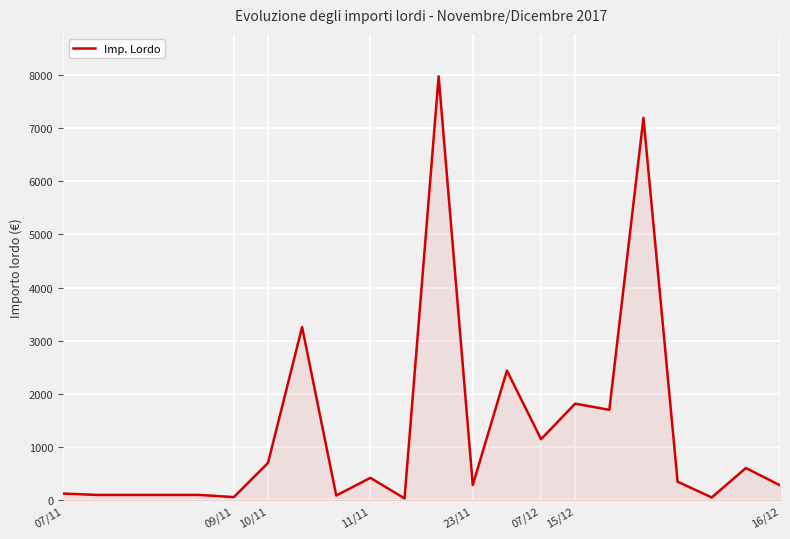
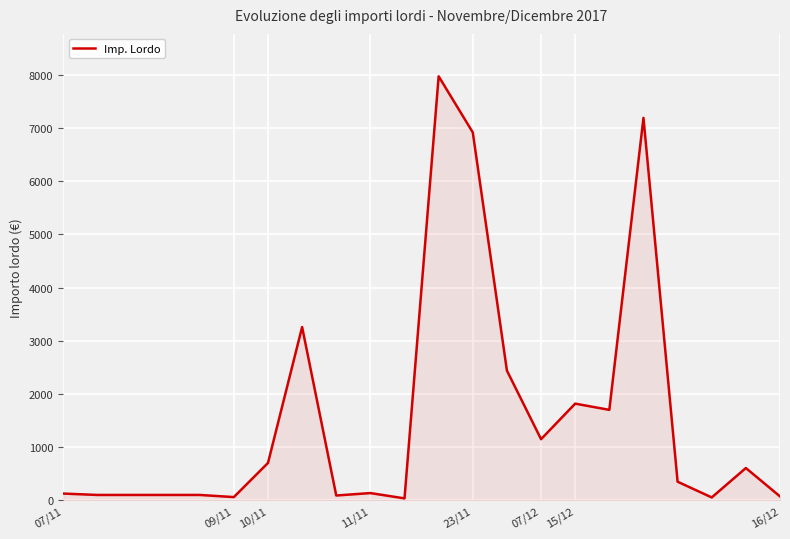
  {
    "07/11": 100,
    "09/11": 100,
    "10/11": 700,
-   "11/11": 400,
-   "23/11": 300,
+   "11/11": 100,
+   "23/11": 6900,
    "07/12": 1200,
    "15/12": 1800,
-   "16/12": 300
+   "16/12": 100
  }
